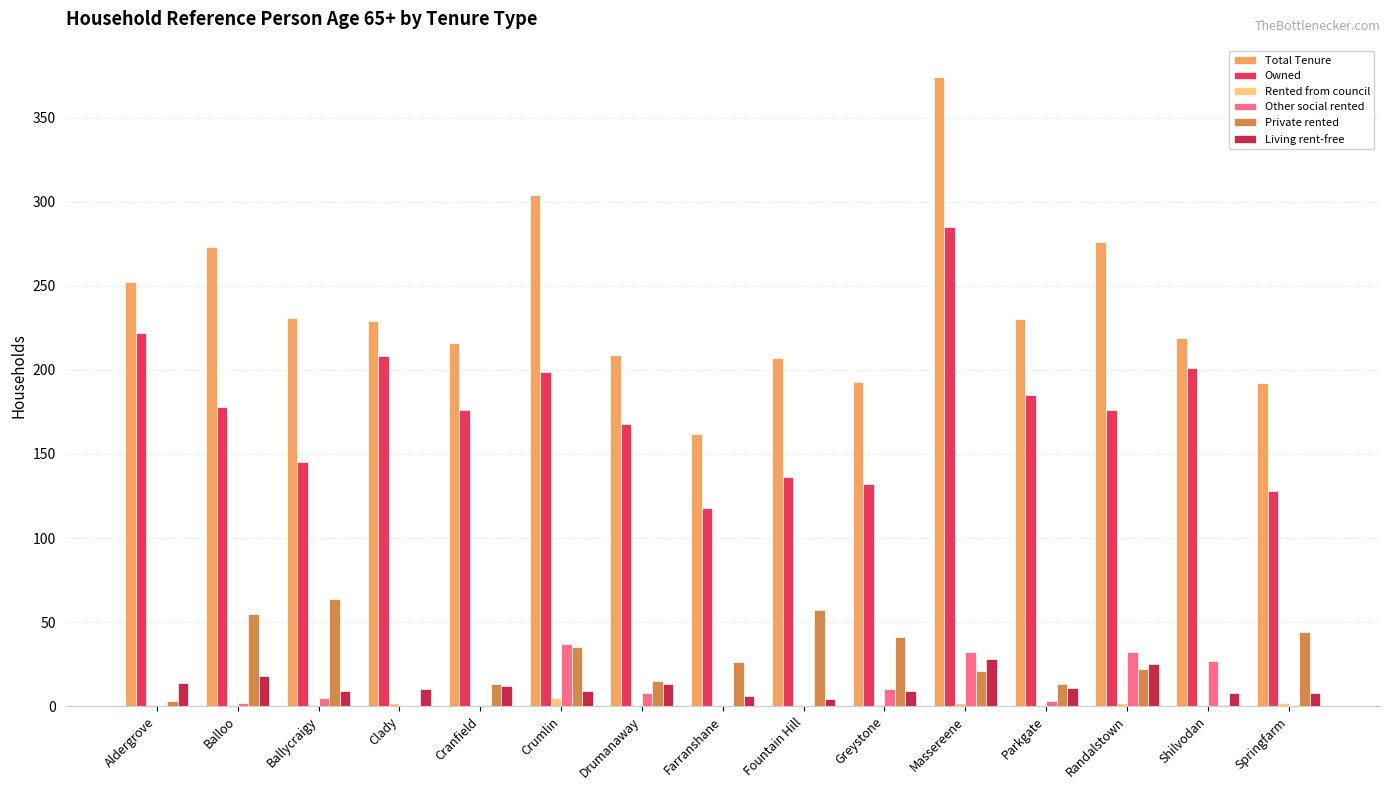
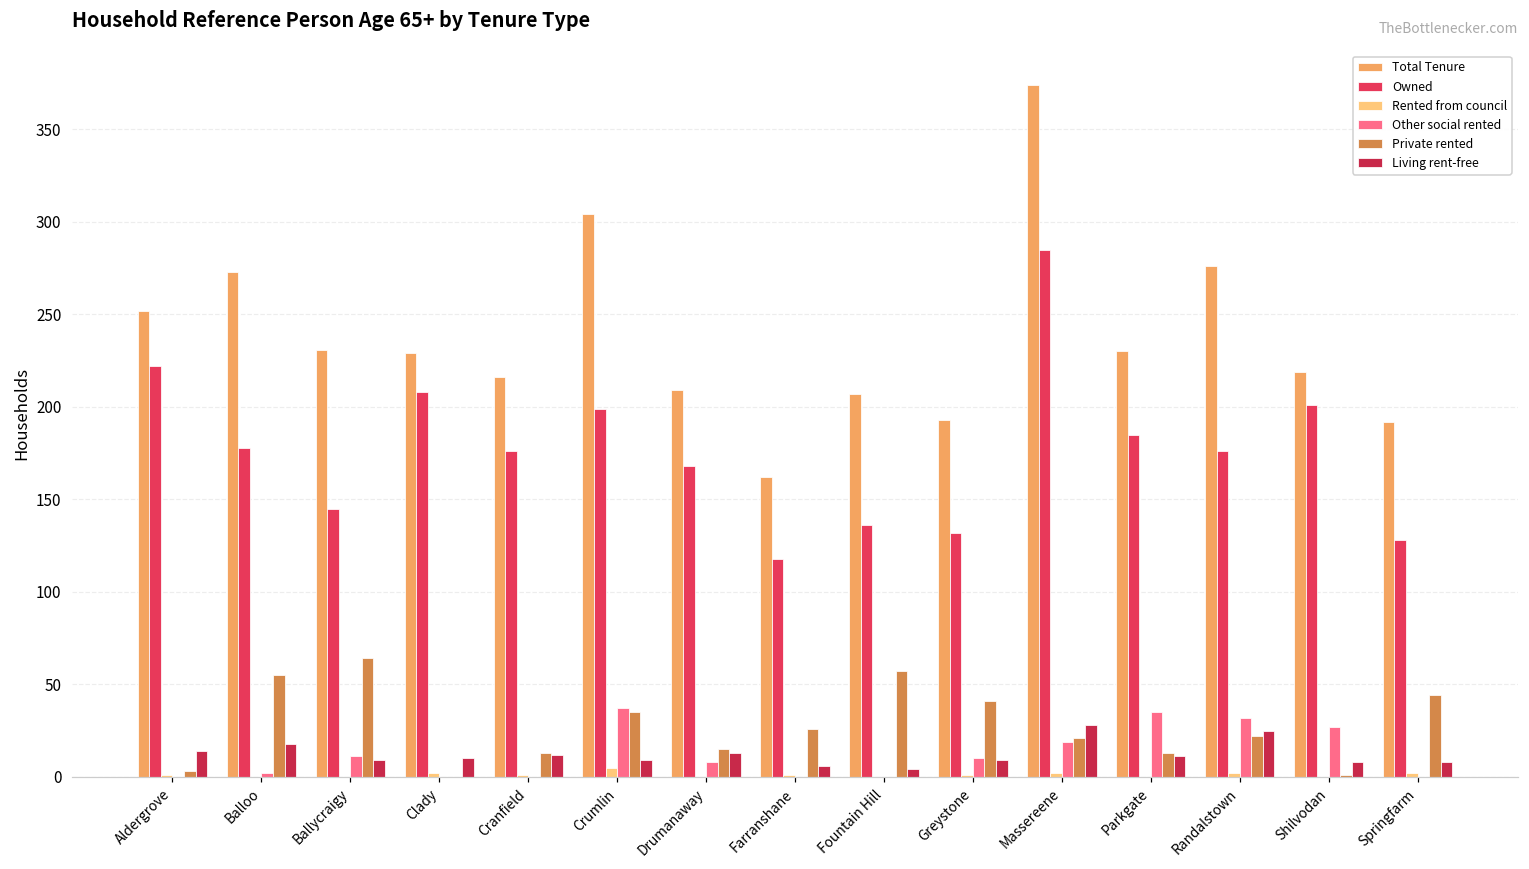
  {
    "Other social rented": {
      "Aldergrove": 0,
      "Balloo": 2,
-     "Ballycraigy": 5,
+     "Ballycraigy": 11,
      "Clady": 0,
      "Cranfield": 0,
      "Crumlin": 37,
      "Drumanaway": 8,
      "Farranshane": 0,
      "Fountain Hill": 0,
      "Greystone": 10,
-     "Massereene": 32,
-     "Parkgate": 3,
+     "Massereene": 19,
+     "Parkgate": 35,
      "Randalstown": 32,
      "Shilvodan": 27,
      "Springfarm": 0
    }
  }
